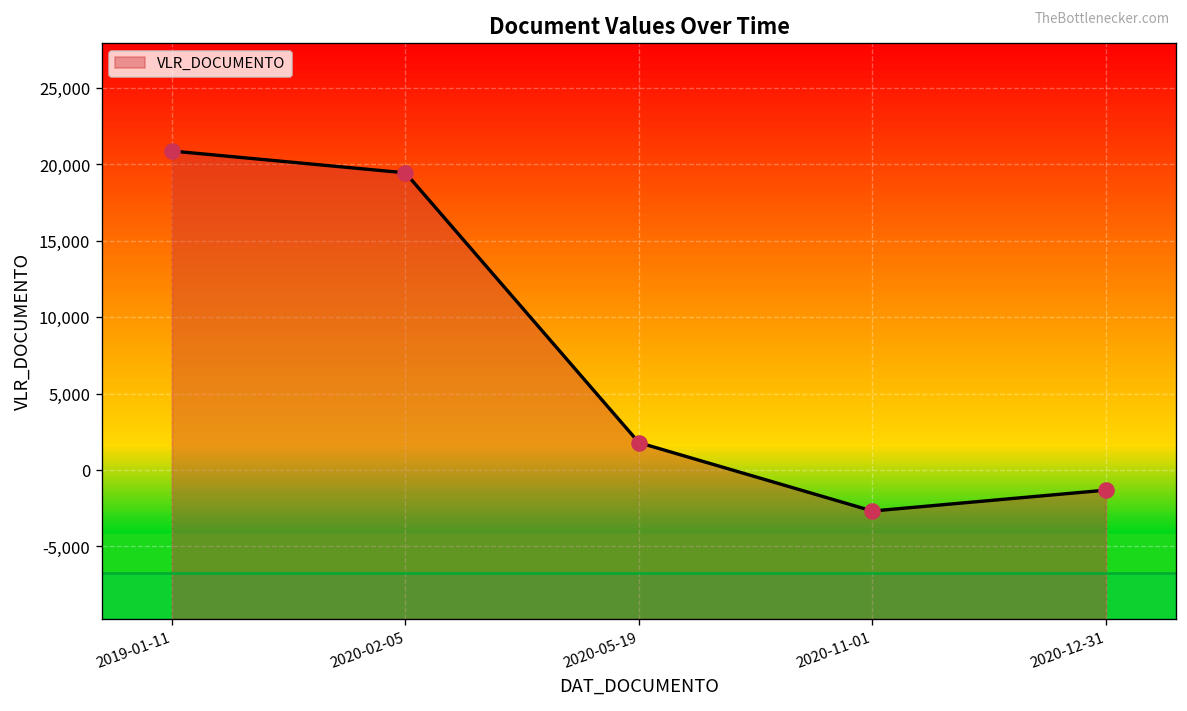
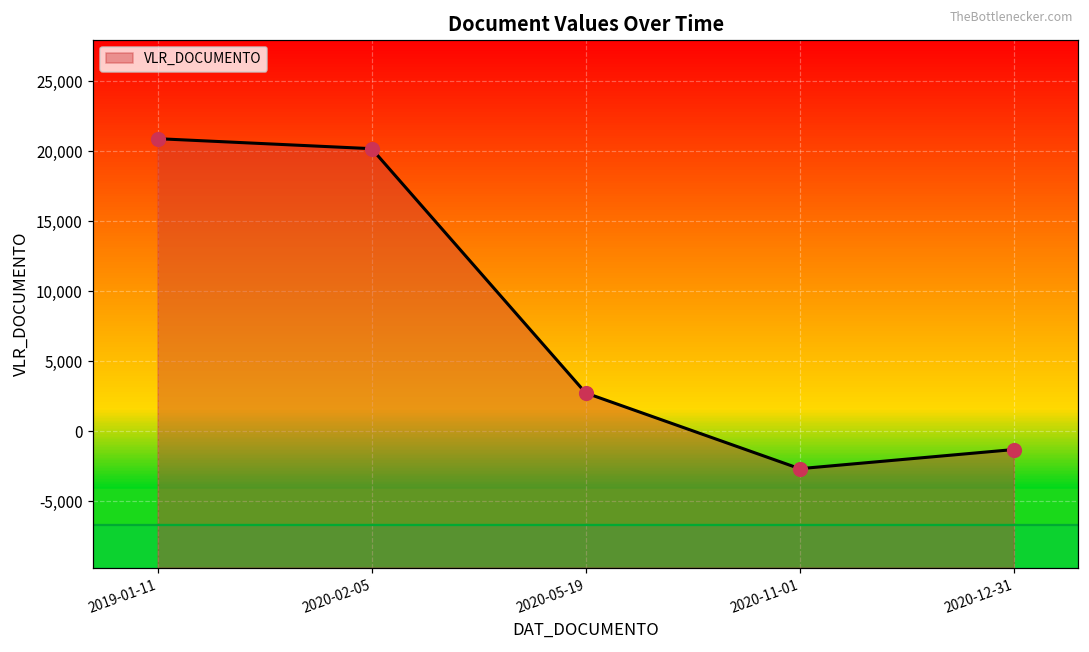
  {
    "2019-01-11": "20,900",
-   "2020-02-05": "19,500",
-   "2020-05-19": "1,800",
+   "2020-02-05": "20,200",
+   "2020-05-19": "2,700",
    "2020-11-01": "-2,700",
    "2020-12-31": "-1,300"
  }
